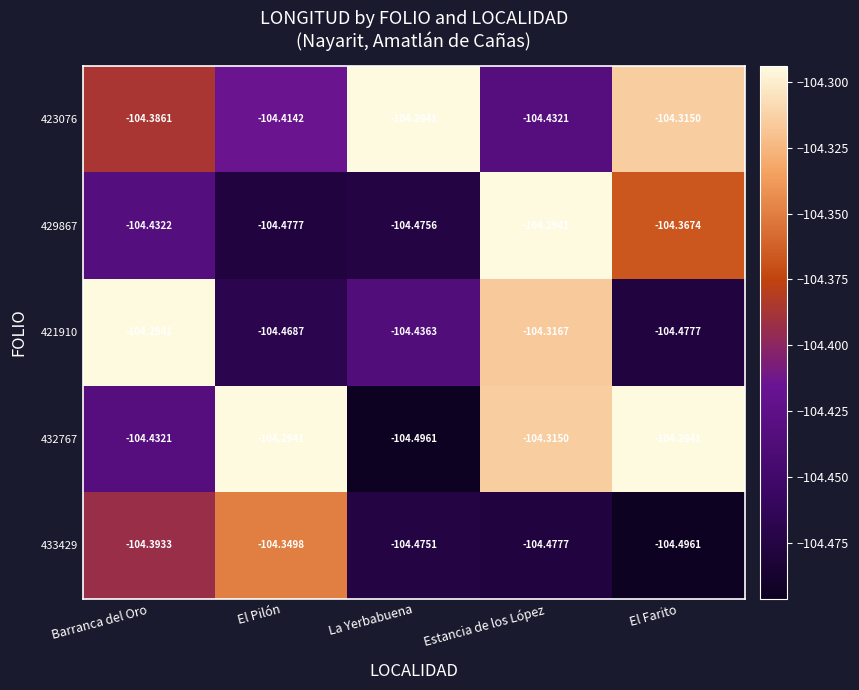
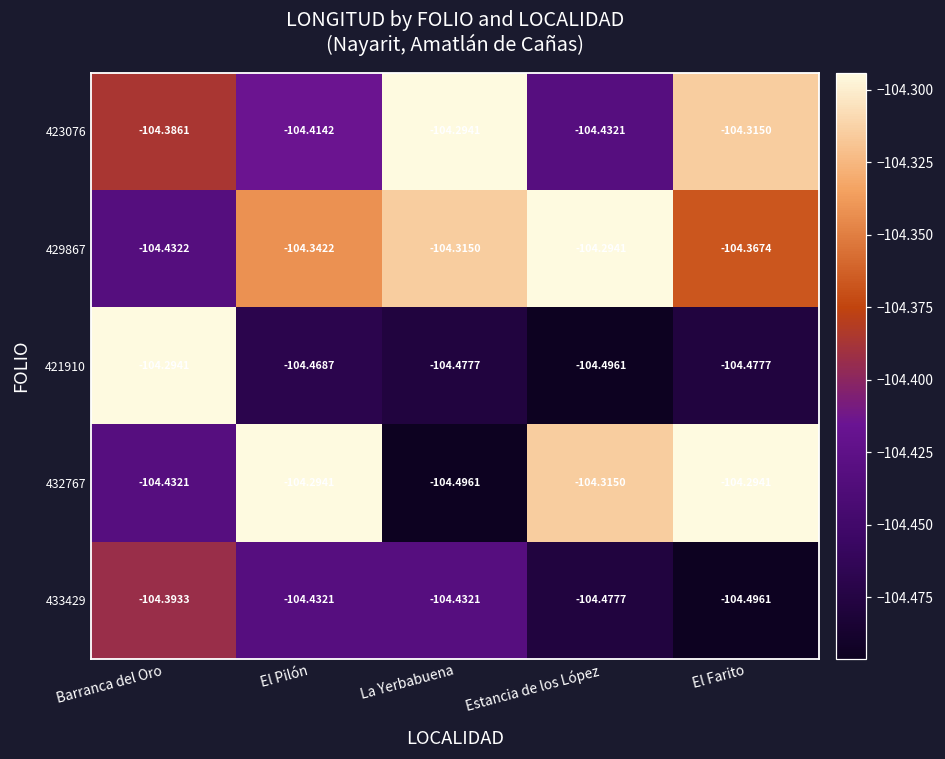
  {
    "423076": {
      "Barranca del Oro": -104.3861,
      "El Pilón": -104.4142,
      "Estancia de los López": -104.4321,
      "El Farito": -104.3150
    },
    "429867": {
      "Barranca del Oro": -104.4322,
-     "El Pilón": -104.4777,
-     "La Yerbabuena": -104.4756,
+     "El Pilón": -104.3422,
+     "La Yerbabuena": -104.3150,
      "El Farito": -104.3674
    },
    "421910": {
      "El Pilón": -104.4687,
-     "La Yerbabuena": -104.4363,
-     "Estancia de los López": -104.3167,
+     "La Yerbabuena": -104.4777,
+     "Estancia de los López": -104.4961,
      "El Farito": -104.4777
    },
    "432767": {
      "Barranca del Oro": -104.4321,
      "La Yerbabuena": -104.4961,
      "Estancia de los López": -104.3150
    },
    "433429": {
      "Barranca del Oro": -104.3933,
-     "El Pilón": -104.3498,
-     "La Yerbabuena": -104.4751,
+     "El Pilón": -104.4321,
+     "La Yerbabuena": -104.4321,
      "Estancia de los López": -104.4777,
      "El Farito": -104.4961
    }
  }
